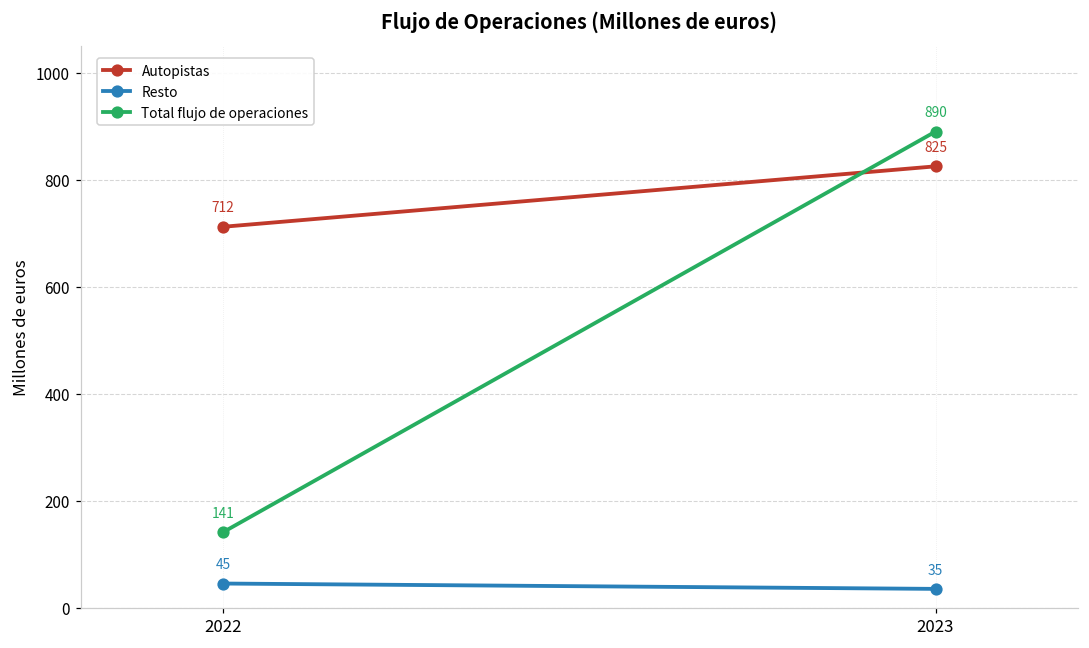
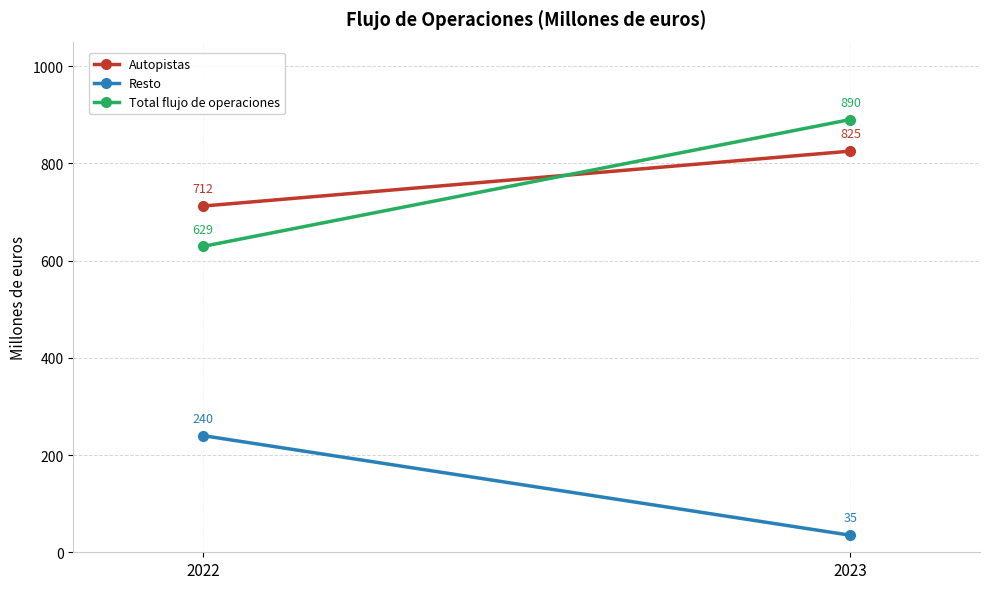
  {
    "Autopistas": {
      "2022": 712,
      "2023": 825
    },
    "Resto": {
-     "2022": 45,
+     "2022": 240,
      "2023": 35
    },
    "Total flujo de operaciones": {
-     "2022": 141,
+     "2022": 629,
      "2023": 890
    }
  }
